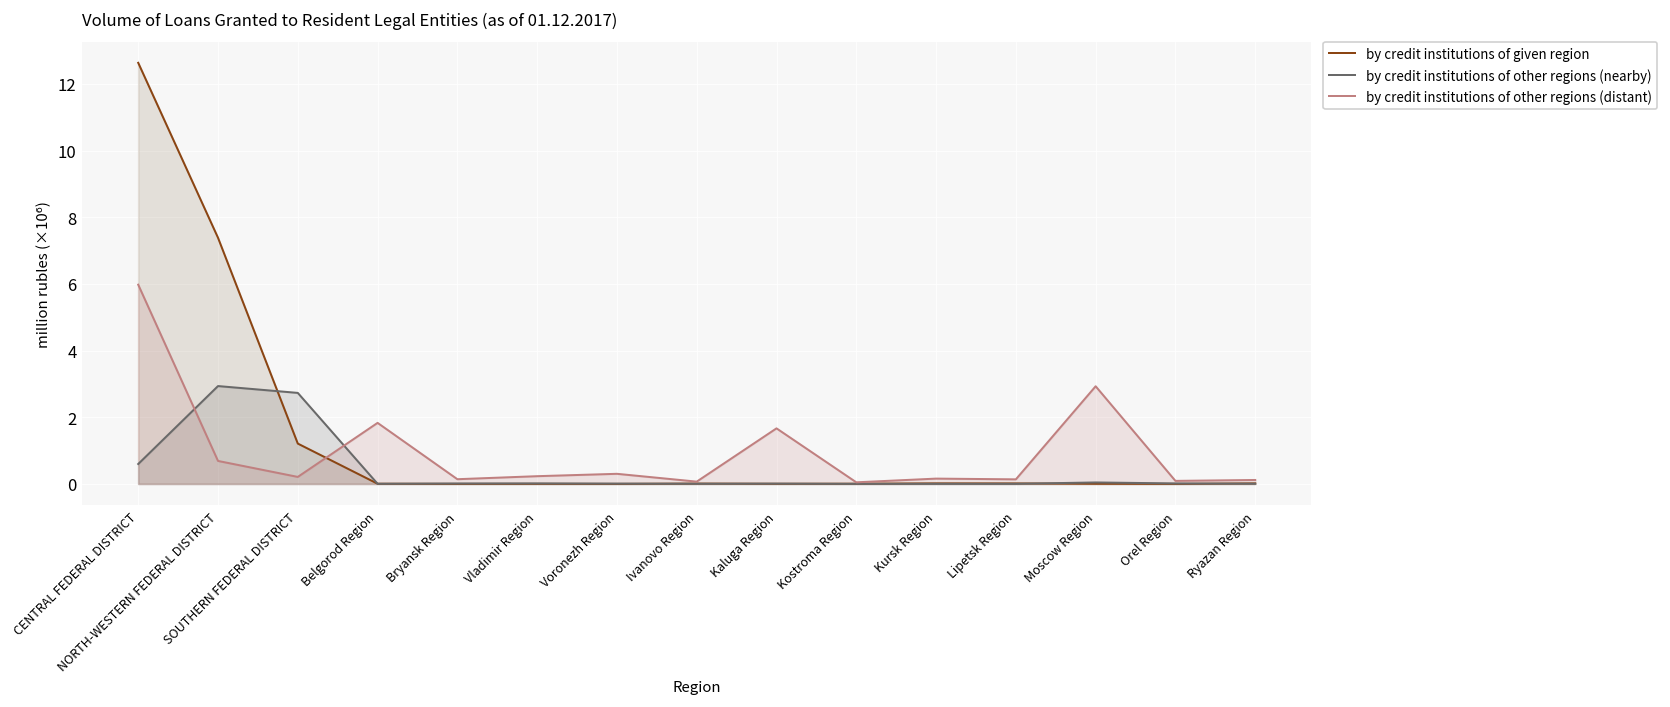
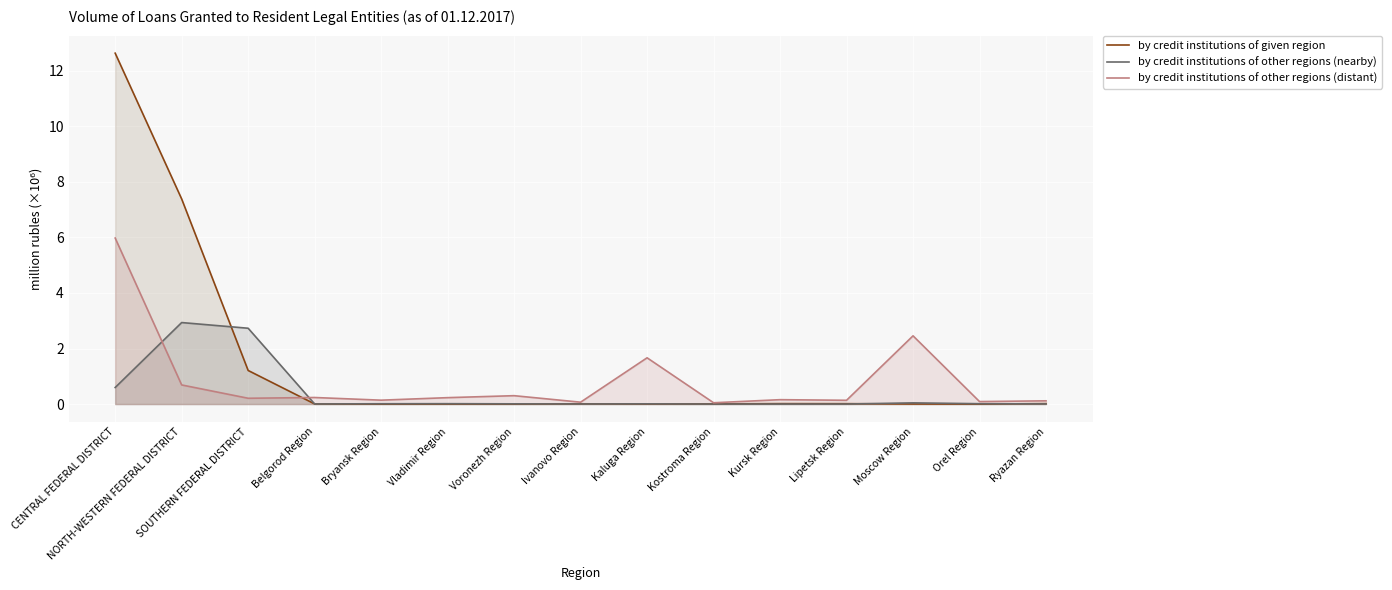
  {
    "by credit institutions of given region": {
      "CENTRAL FEDERAL DISTRICT": 12.6,
      "NORTH-WESTERN FEDERAL DISTRICT": 7.4,
      "SOUTHERN FEDERAL DISTRICT": 1.2
    },
    "by credit institutions of other regions (nearby)": {
      "CENTRAL FEDERAL DISTRICT": 0.6,
      "NORTH-WESTERN FEDERAL DISTRICT": 2.9,
      "SOUTHERN FEDERAL DISTRICT": 2.7
    },
    "by credit institutions of other regions (distant)": {
      "CENTRAL FEDERAL DISTRICT": 6.0,
      "NORTH-WESTERN FEDERAL DISTRICT": 0.7,
      "SOUTHERN FEDERAL DISTRICT": 0.2,
-     "Belgorod Region": 1.8,
+     "Belgorod Region": 0.2,
      "Bryansk Region": 0.1,
      "Vladimir Region": 0.2,
      "Voronezh Region": 0.3,
      "Kaluga Region": 1.7,
      "Kursk Region": 0.2,
      "Lipetsk Region": 0.1,
-     "Moscow Region": 2.9,
+     "Moscow Region": 2.5,
      "Ryazan Region": 0.1
    }
  }
